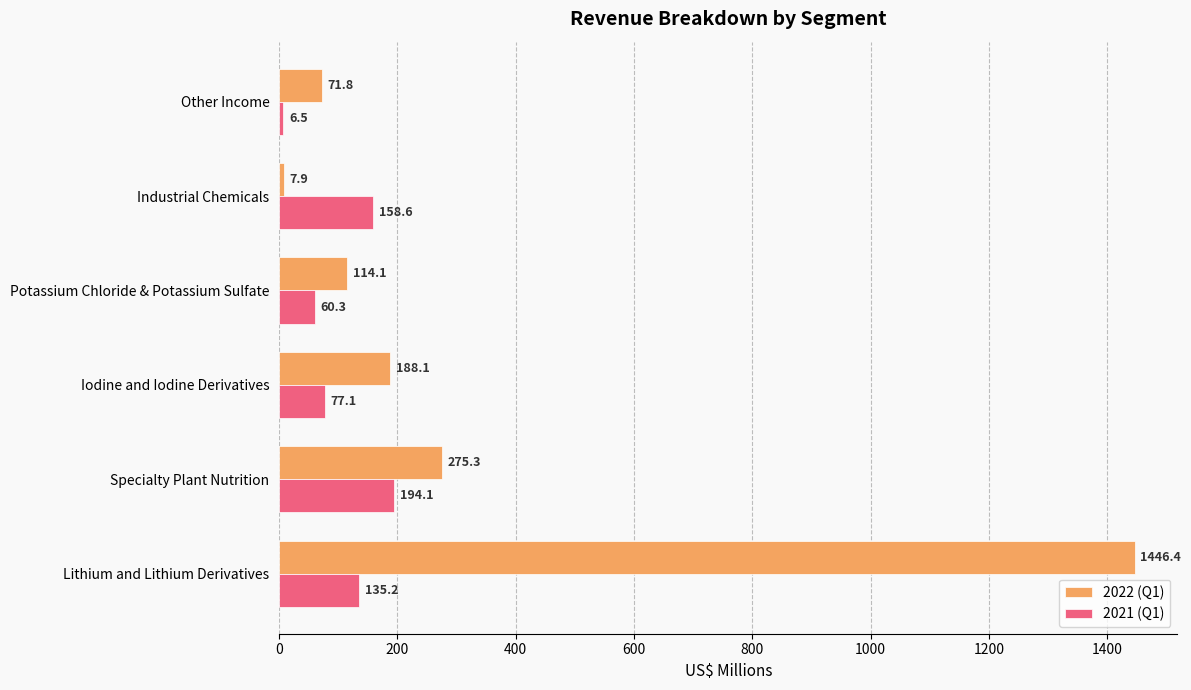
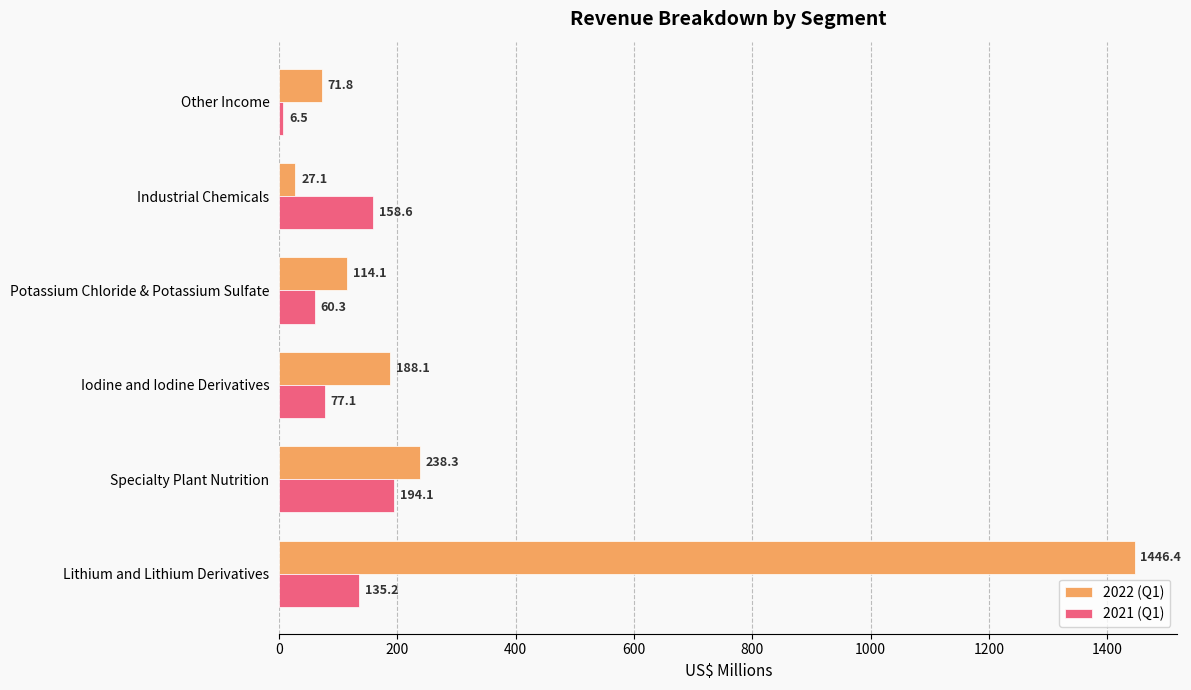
  {
    "2022 (Q1)": {
      "Other Income": 71.8,
-     "Industrial Chemicals": 7.9,
+     "Industrial Chemicals": 27.1,
      "Potassium Chloride & Potassium Sulfate": 114.1,
      "Iodine and Iodine Derivatives": 188.1,
-     "Specialty Plant Nutrition": 275.3,
+     "Specialty Plant Nutrition": 238.3,
      "Lithium and Lithium Derivatives": 1446.4
    },
    "2021 (Q1)": {
      "Other Income": 6.5,
      "Industrial Chemicals": 158.6,
      "Potassium Chloride & Potassium Sulfate": 60.3,
      "Iodine and Iodine Derivatives": 77.1,
      "Specialty Plant Nutrition": 194.1,
      "Lithium and Lithium Derivatives": 135.2
    }
  }
